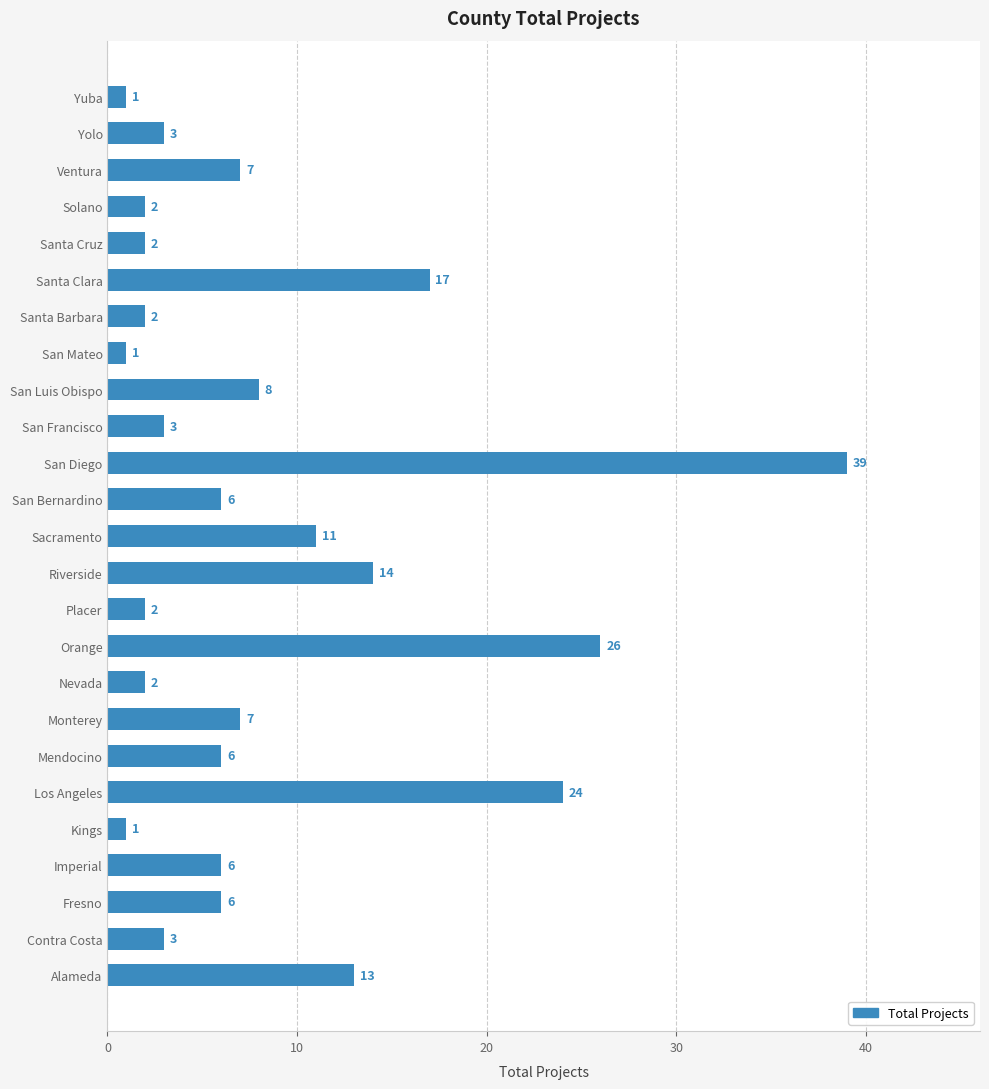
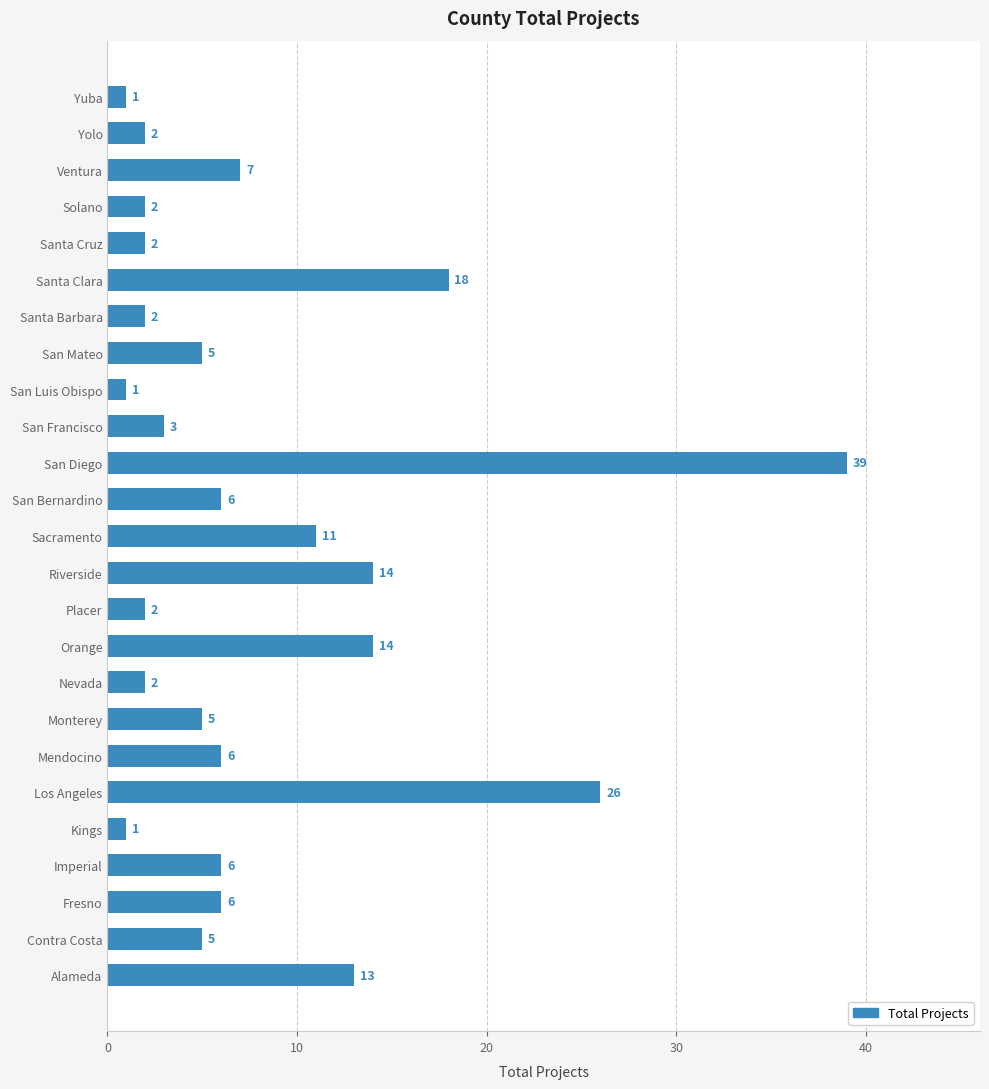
  {
    "Yuba": 1,
-   "Yolo": 3,
+   "Yolo": 2,
    "Ventura": 7,
    "Solano": 2,
    "Santa Cruz": 2,
-   "Santa Clara": 17,
+   "Santa Clara": 18,
    "Santa Barbara": 2,
-   "San Mateo": 1,
-   "San Luis Obispo": 8,
+   "San Mateo": 5,
+   "San Luis Obispo": 1,
    "San Francisco": 3,
    "San Diego": 39,
    "San Bernardino": 6,
    "Sacramento": 11,
    "Riverside": 14,
    "Placer": 2,
-   "Orange": 26,
+   "Orange": 14,
    "Nevada": 2,
-   "Monterey": 7,
+   "Monterey": 5,
    "Mendocino": 6,
-   "Los Angeles": 24,
+   "Los Angeles": 26,
    "Kings": 1,
    "Imperial": 6,
    "Fresno": 6,
-   "Contra Costa": 3,
+   "Contra Costa": 5,
    "Alameda": 13
  }
